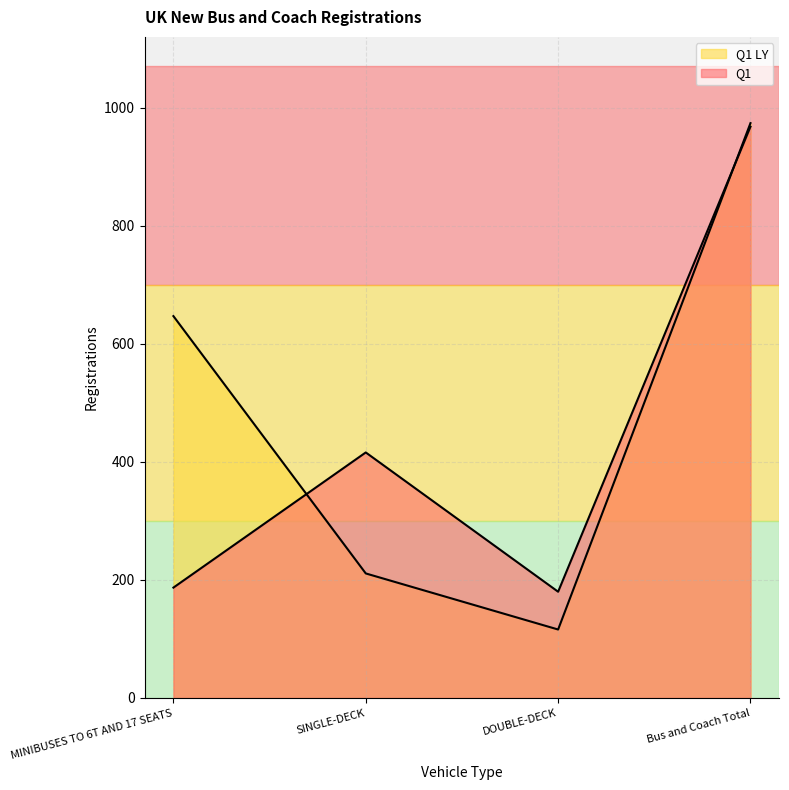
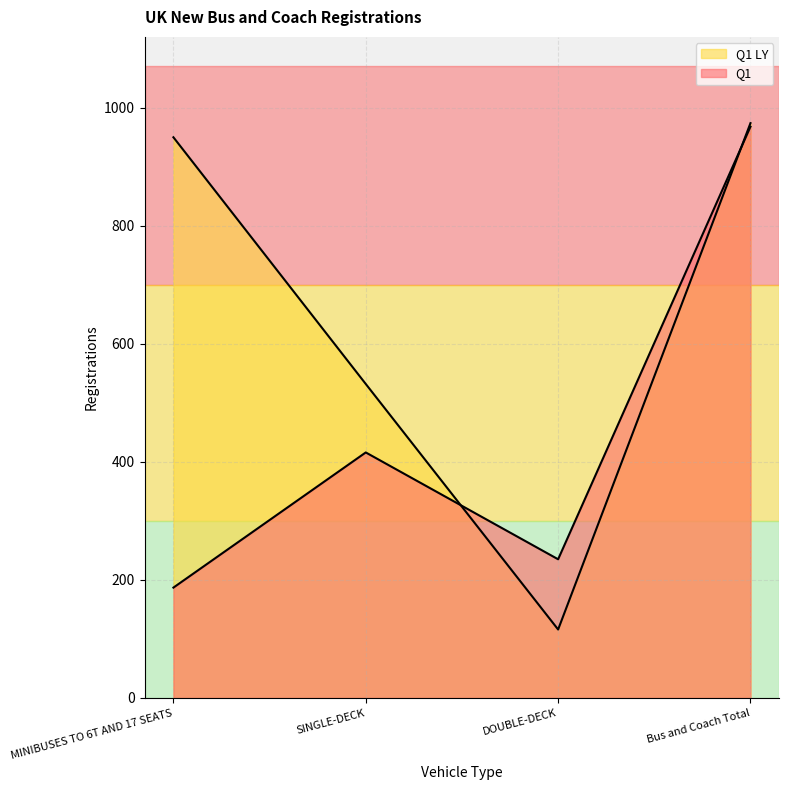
  {
    "Q1 LY": {
-     "MINIBUSES TO 6T AND 17 SEATS": 650,
-     "SINGLE-DECK": 210,
+     "MINIBUSES TO 6T AND 17 SEATS": 950,
+     "SINGLE-DECK": 530,
      "DOUBLE-DECK": 120,
      "Bus and Coach Total": 970
    },
    "Q1": {
      "MINIBUSES TO 6T AND 17 SEATS": 190,
      "SINGLE-DECK": 420,
-     "DOUBLE-DECK": 180,
+     "DOUBLE-DECK": 240,
      "Bus and Coach Total": 970
    }
  }
